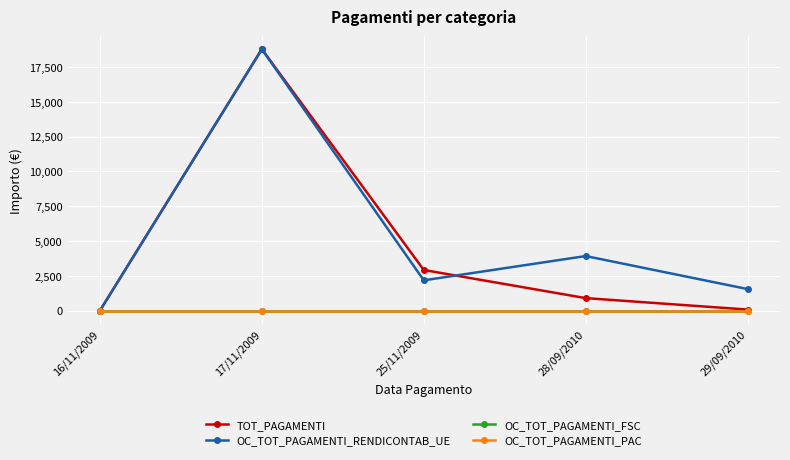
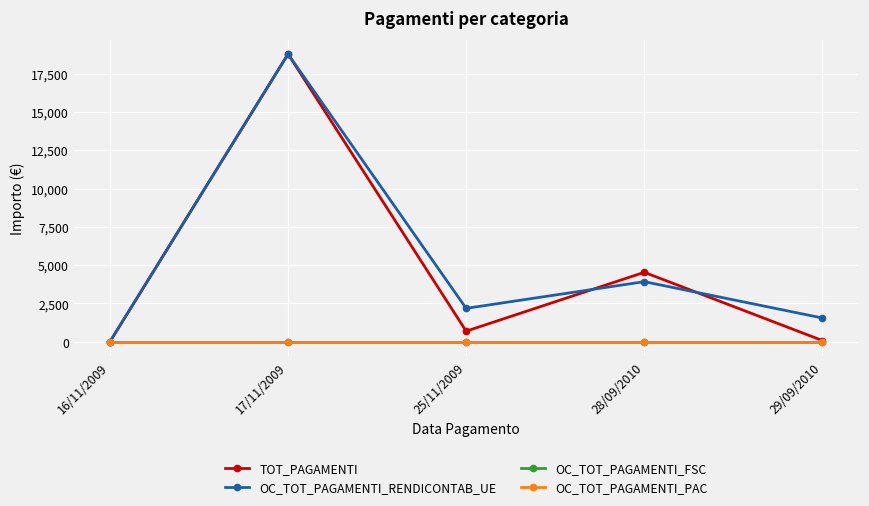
  {
    "TOT_PAGAMENTI": {
-     "25/11/2009": "2,900",
-     "28/09/2010": "900"
+     "25/11/2009": "700",
+     "28/09/2010": "4,500"
    },
    "OC_TOT_PAGAMENTI_RENDICONTAB_UE": {
      "25/11/2009": "2,200",
      "28/09/2010": "3,900",
      "29/09/2010": "1,500"
    },
    "OC_TOT_PAGAMENTI_PAC": {
      "17/11/2009": "0",
      "25/11/2009": "0",
      "28/09/2010": "0"
    }
  }
